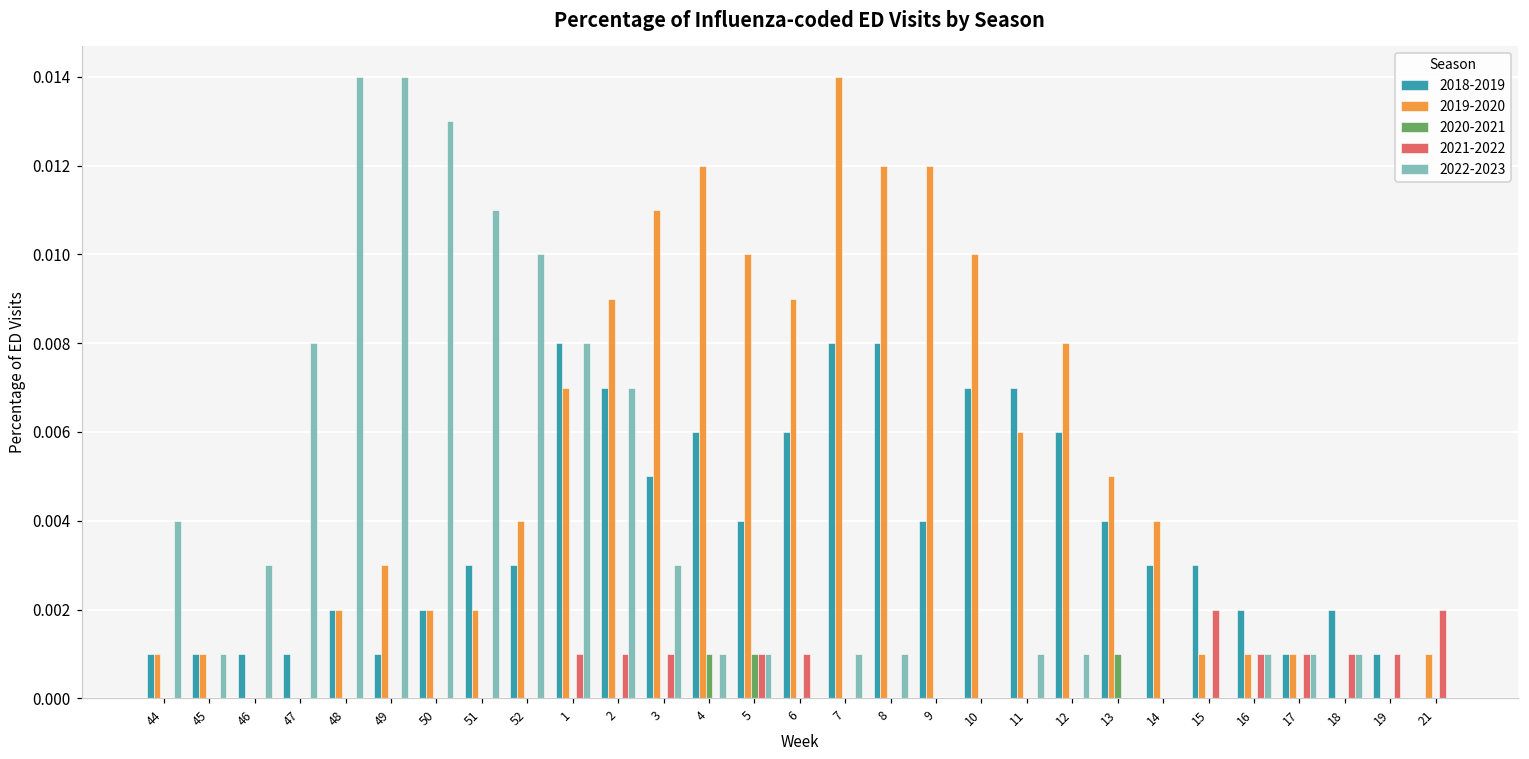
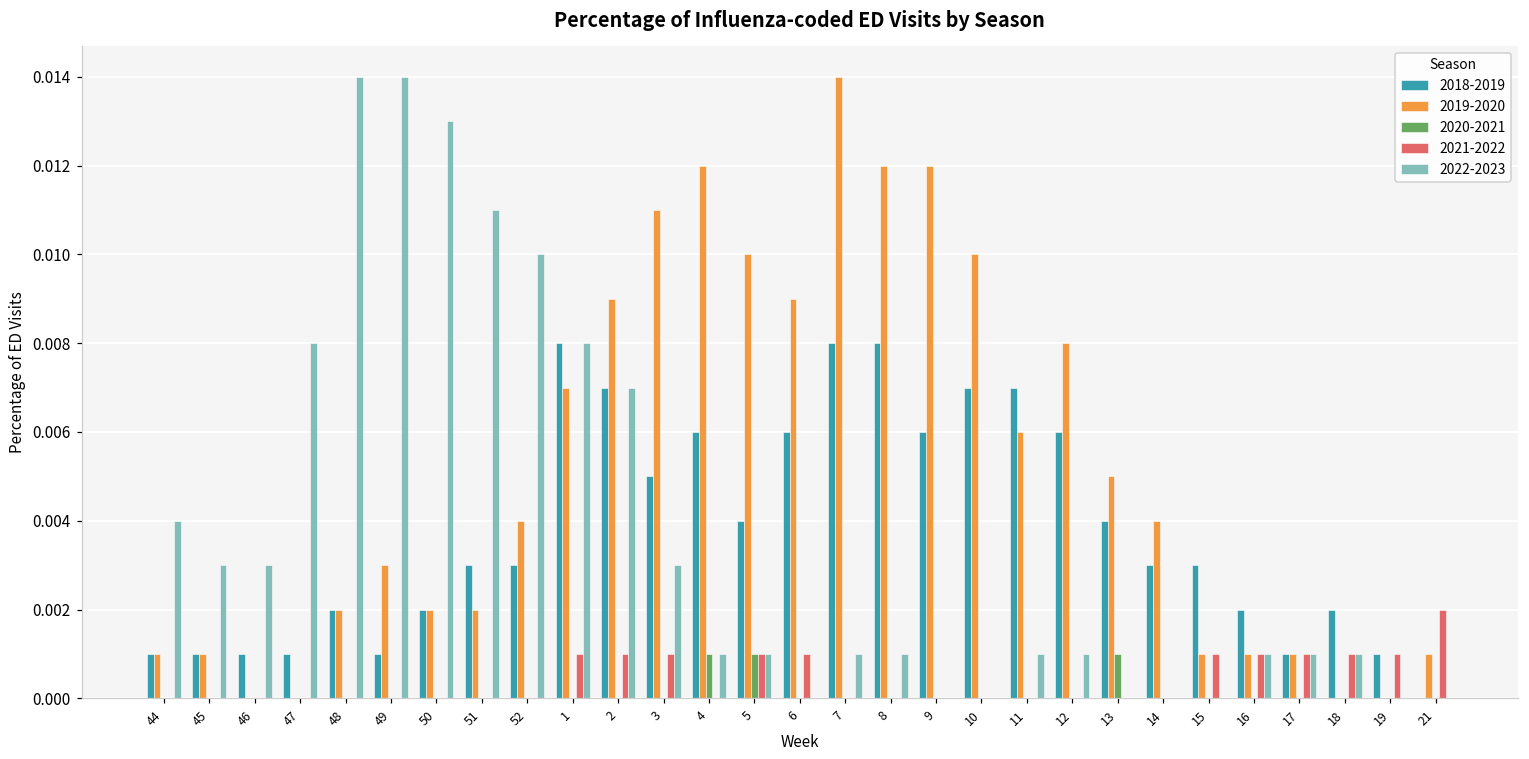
  {
    "2018-2019": {
      "44": 0.001,
      "45": 0.001,
      "46": 0.001,
      "47": 0.001,
      "48": 0.002,
      "49": 0.001,
      "50": 0.002,
      "51": 0.003,
      "52": 0.003,
      "1": 0.008,
      "2": 0.007,
      "3": 0.005,
      "4": 0.006,
      "5": 0.004,
      "6": 0.006,
      "7": 0.008,
      "8": 0.008,
-     "9": 0.004,
+     "9": 0.006,
      "10": 0.007,
      "11": 0.007,
      "12": 0.006,
      "13": 0.004,
      "14": 0.003,
      "15": 0.003,
      "16": 0.002,
      "17": 0.001,
      "18": 0.002,
      "19": 0.001,
      "21": 0.000
    },
    "2019-2020": {
      "44": 0.001,
      "45": 0.001,
      "46": 0.000,
      "47": 0.000,
      "48": 0.002,
      "49": 0.003,
      "50": 0.002,
      "51": 0.002,
      "52": 0.004,
      "1": 0.007,
      "2": 0.009,
      "3": 0.011,
      "4": 0.012,
      "5": 0.010,
      "6": 0.009,
      "7": 0.014,
      "8": 0.012,
      "9": 0.012,
      "10": 0.010,
      "11": 0.006,
      "12": 0.008,
      "13": 0.005,
      "14": 0.004,
      "15": 0.001,
      "16": 0.001,
      "17": 0.001,
      "18": 0.000,
      "19": 0.000,
      "21": 0.001
    },
    "2020-2021": {
      "44": 0.000,
      "45": 0.000,
      "46": 0.000,
      "47": 0.000,
      "48": 0.000,
      "49": 0.000,
      "50": 0.000,
      "51": 0.000,
      "52": 0.000,
      "1": 0.000,
      "2": 0.000,
      "3": 0.000,
      "4": 0.001,
      "5": 0.001,
      "6": 0.000,
      "7": 0.000,
      "8": 0.000,
      "9": 0.000,
      "10": 0.000,
      "11": 0.000,
      "12": 0.000,
      "13": 0.001,
      "14": 0.000,
      "15": 0.000,
      "16": 0.000,
      "17": 0.000,
      "18": 0.000,
      "19": 0.000,
      "21": 0.000
    },
    "2021-2022": {
      "44": 0.000,
      "45": 0.000,
      "46": 0.000,
      "47": 0.000,
      "48": 0.000,
      "49": 0.000,
      "50": 0.000,
      "51": 0.000,
      "52": 0.000,
      "1": 0.001,
      "2": 0.001,
      "3": 0.001,
      "4": 0.000,
      "5": 0.001,
      "6": 0.001,
      "7": 0.000,
      "8": 0.000,
      "9": 0.000,
      "10": 0.000,
      "11": 0.000,
      "12": 0.000,
      "13": 0.000,
      "14": 0.000,
-     "15": 0.002,
+     "15": 0.001,
      "16": 0.001,
      "17": 0.001,
      "18": 0.001,
      "19": 0.001,
      "21": 0.002
    },
    "2022-2023": {
      "44": 0.004,
-     "45": 0.001,
+     "45": 0.003,
      "46": 0.003,
      "47": 0.008,
      "48": 0.014,
      "49": 0.014,
      "50": 0.013,
      "51": 0.011,
      "52": 0.010,
      "1": 0.008,
      "2": 0.007,
      "3": 0.003,
      "4": 0.001,
      "5": 0.001,
      "6": 0.000,
      "7": 0.001,
      "8": 0.001,
      "9": 0.000,
      "10": 0.000,
      "11": 0.001,
      "12": 0.001,
      "13": 0.000,
      "14": 0.000,
      "15": 0.000,
      "16": 0.001,
      "17": 0.001,
      "18": 0.001,
      "19": 0.000,
      "21": 0.000
    }
  }
